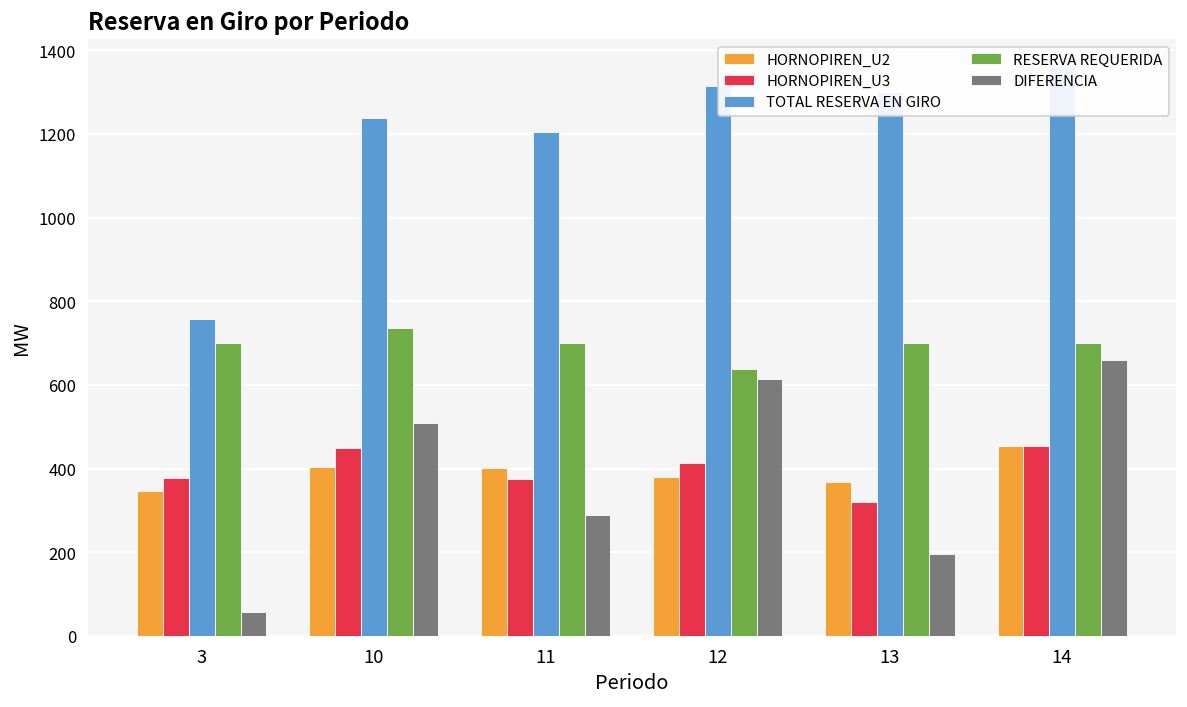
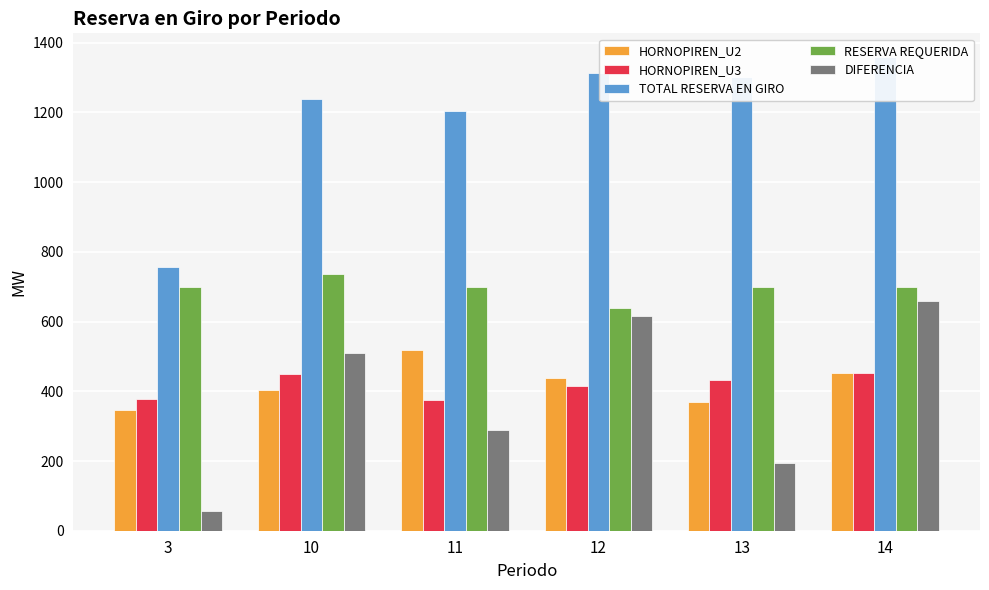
  {
    "HORNOPIREN_U2": {
      "3": 350,
      "10": 400,
-     "11": 400,
-     "12": 380,
+     "11": 520,
+     "12": 440,
      "13": 370,
      "14": 450
    },
    "HORNOPIREN_U3": {
      "3": 380,
      "10": 450,
      "11": 380,
      "12": 410,
-     "13": 320,
+     "13": 430,
      "14": 450
    },
    "TOTAL RESERVA EN GIRO": {
      "3": 760,
      "10": 1240,
      "11": 1210,
      "12": 1310
    },
    "RESERVA REQUERIDA": {
      "3": 700,
      "10": 740,
      "11": 700,
      "12": 640,
      "13": 700,
      "14": 700
    },
    "DIFERENCIA": {
      "3": 60,
      "10": 510,
      "11": 290,
      "12": 620,
      "13": 200,
      "14": 660
    }
  }
